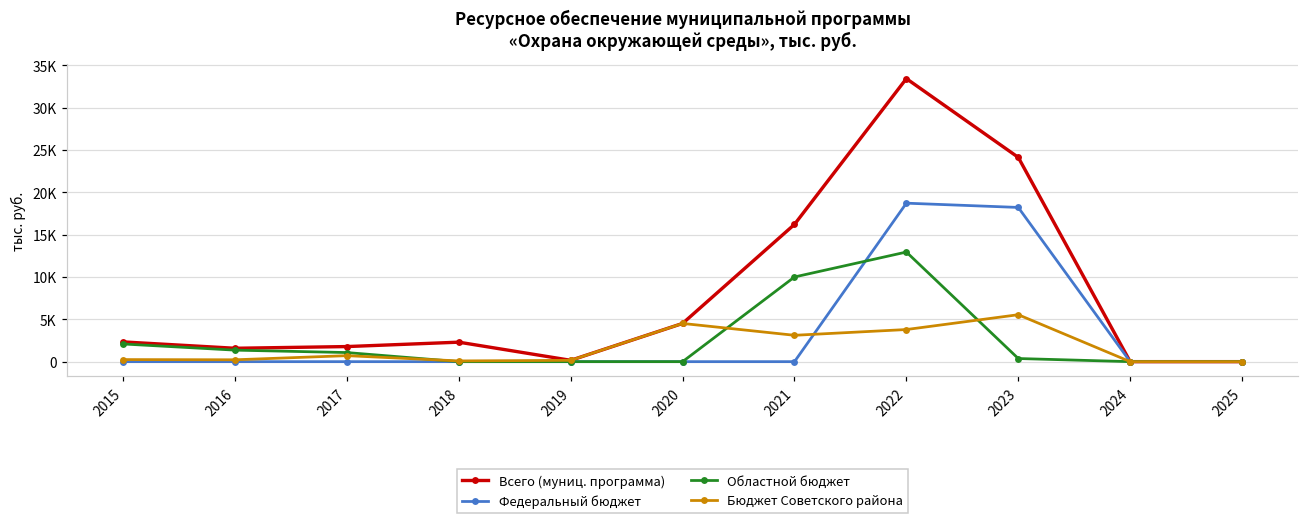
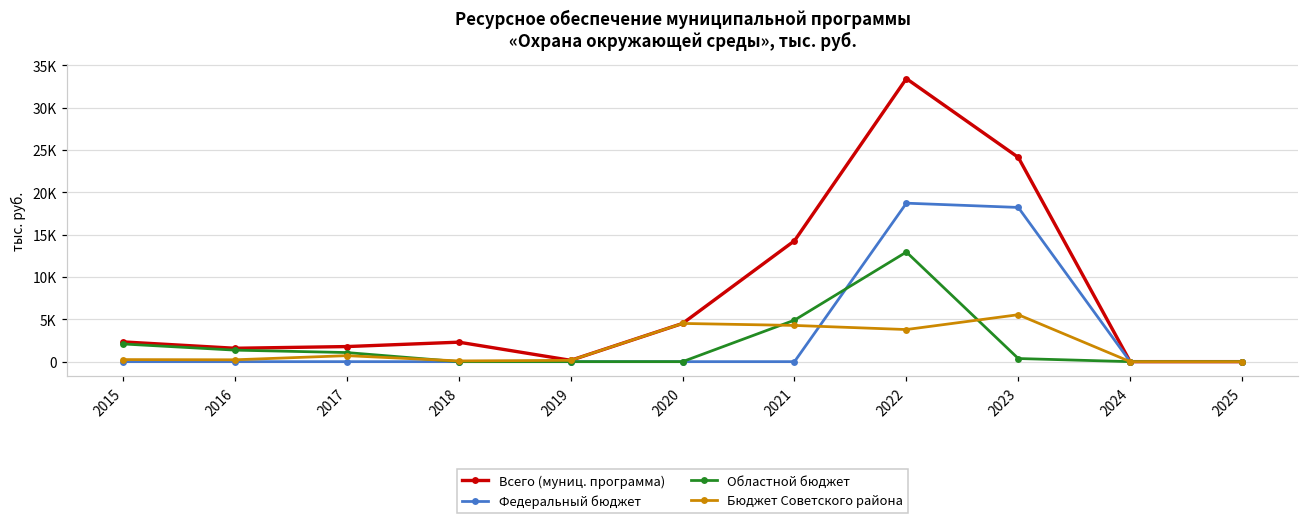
  {
    "Всего (муниц. программа)": {
      "2017": 2000,
      "2018": 2000,
-     "2021": 16000,
+     "2021": 14000,
      "2022": 33000,
      "2023": 24000
    },
    "Федеральный бюджет": {
      "2017": 0,
      "2021": 0,
      "2022": 19000,
      "2023": 18000
    },
    "Областной бюджет": {
      "2017": 1000,
-     "2021": 10000,
+     "2021": 5000,
      "2022": 13000,
      "2023": 0
    },
    "Бюджет Советского района": {
      "2017": 1000,
-     "2021": 3000,
+     "2021": 4000,
      "2022": 4000,
      "2023": 6000
    }
  }
